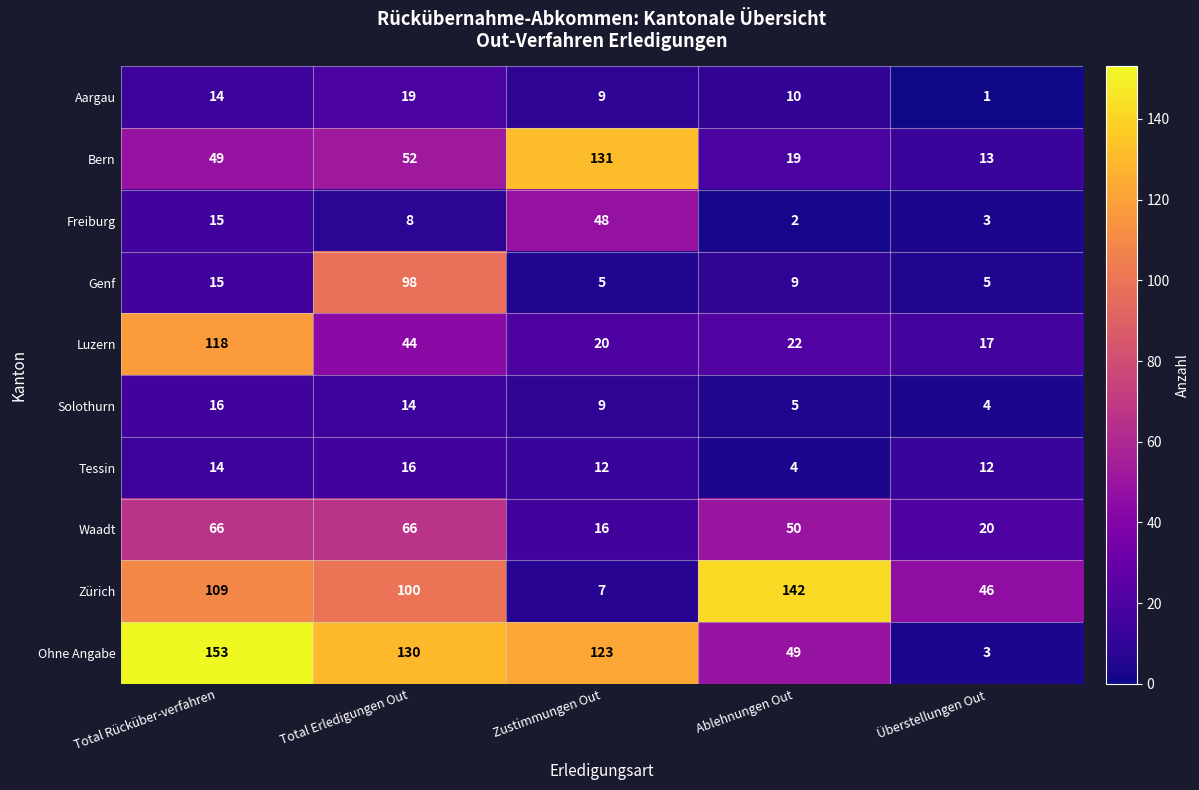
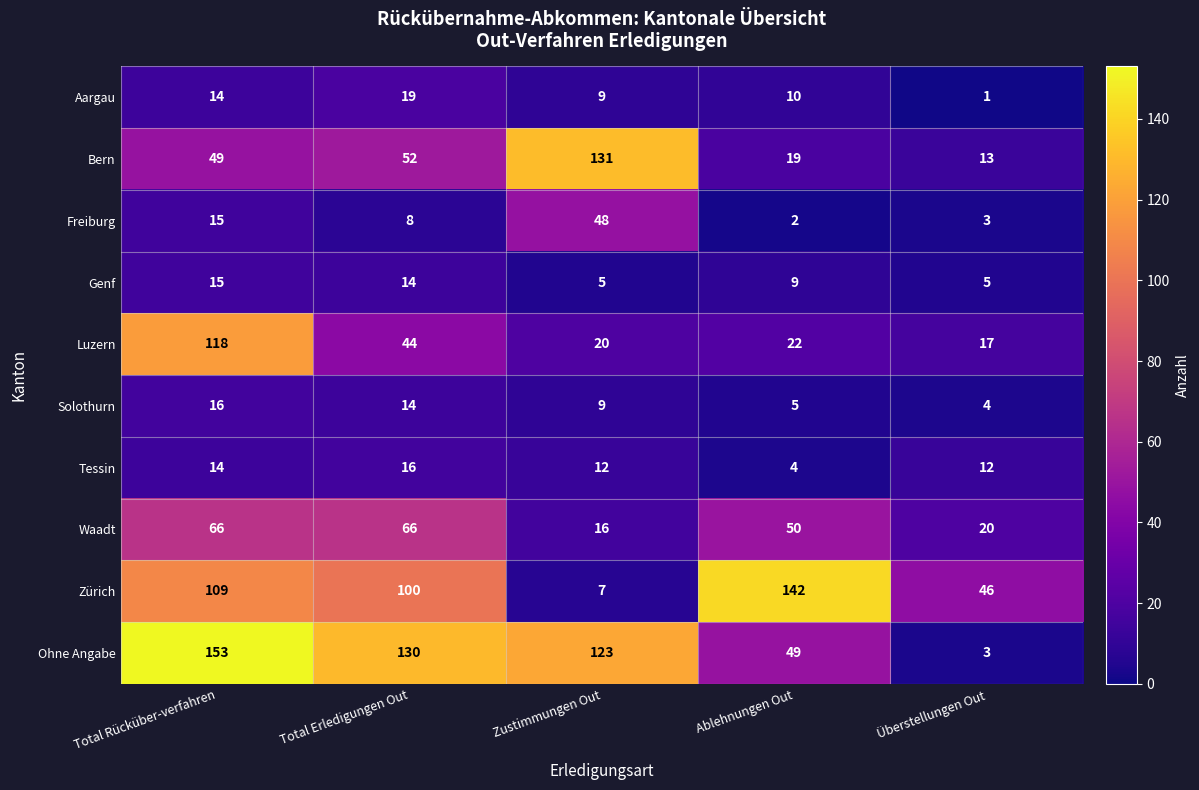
  {
    "Aargau": {
      "Total Rücküber-verfahren": 14,
      "Total Erledigungen Out": 19,
      "Zustimmungen Out": 9,
      "Ablehnungen Out": 10,
      "Überstellungen Out": 1
    },
    "Bern": {
      "Total Rücküber-verfahren": 49,
      "Total Erledigungen Out": 52,
      "Zustimmungen Out": 131,
      "Ablehnungen Out": 19,
      "Überstellungen Out": 13
    },
    "Freiburg": {
      "Total Rücküber-verfahren": 15,
      "Total Erledigungen Out": 8,
      "Zustimmungen Out": 48,
      "Ablehnungen Out": 2,
      "Überstellungen Out": 3
    },
    "Genf": {
      "Total Rücküber-verfahren": 15,
-     "Total Erledigungen Out": 98,
+     "Total Erledigungen Out": 14,
      "Zustimmungen Out": 5,
      "Ablehnungen Out": 9,
      "Überstellungen Out": 5
    },
    "Luzern": {
      "Total Rücküber-verfahren": 118,
      "Total Erledigungen Out": 44,
      "Zustimmungen Out": 20,
      "Ablehnungen Out": 22,
      "Überstellungen Out": 17
    },
    "Solothurn": {
      "Total Rücküber-verfahren": 16,
      "Total Erledigungen Out": 14,
      "Zustimmungen Out": 9,
      "Ablehnungen Out": 5,
      "Überstellungen Out": 4
    },
    "Tessin": {
      "Total Rücküber-verfahren": 14,
      "Total Erledigungen Out": 16,
      "Zustimmungen Out": 12,
      "Ablehnungen Out": 4,
      "Überstellungen Out": 12
    },
    "Waadt": {
      "Total Rücküber-verfahren": 66,
      "Total Erledigungen Out": 66,
      "Zustimmungen Out": 16,
      "Ablehnungen Out": 50,
      "Überstellungen Out": 20
    },
    "Zürich": {
      "Total Rücküber-verfahren": 109,
      "Total Erledigungen Out": 100,
      "Zustimmungen Out": 7,
      "Ablehnungen Out": 142,
      "Überstellungen Out": 46
    },
    "Ohne Angabe": {
      "Total Rücküber-verfahren": 153,
      "Total Erledigungen Out": 130,
      "Zustimmungen Out": 123,
      "Ablehnungen Out": 49,
      "Überstellungen Out": 3
    }
  }
